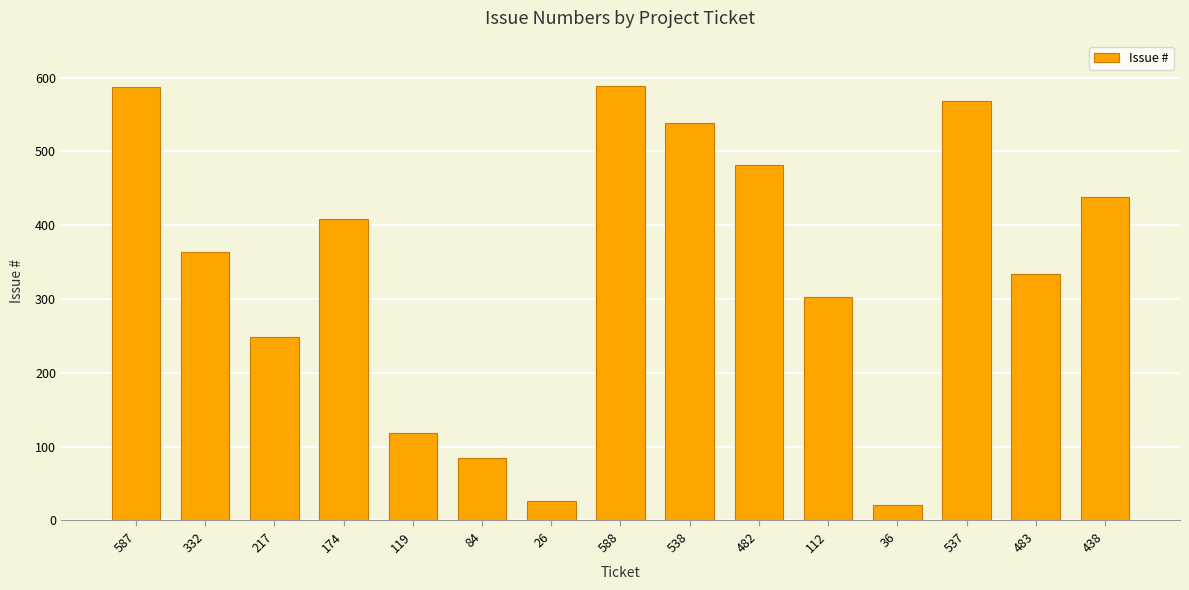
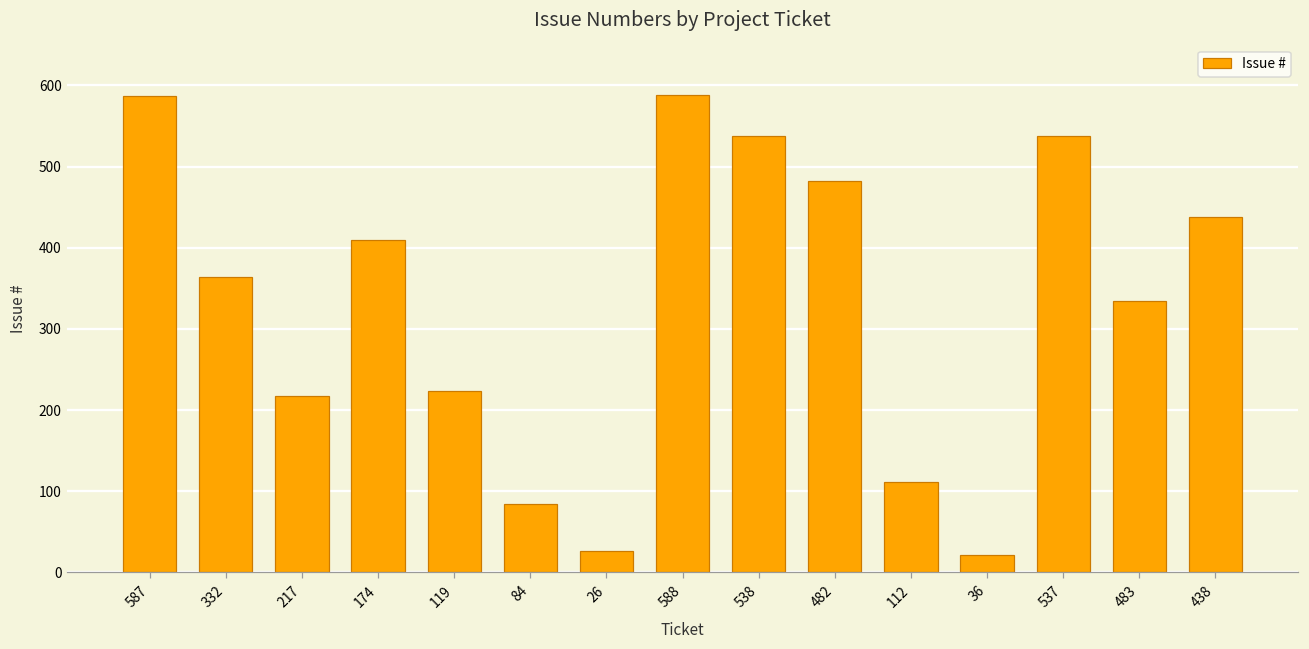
  {
    "587": 590,
    "332": 360,
-   "217": 250,
+   "217": 220,
    "174": 410,
-   "119": 120,
+   "119": 220,
    "84": 80,
    "26": 30,
    "588": 590,
    "538": 540,
    "482": 480,
-   "112": 300,
+   "112": 110,
    "36": 20,
-   "537": 570,
+   "537": 540,
    "483": 330,
    "438": 440
  }
